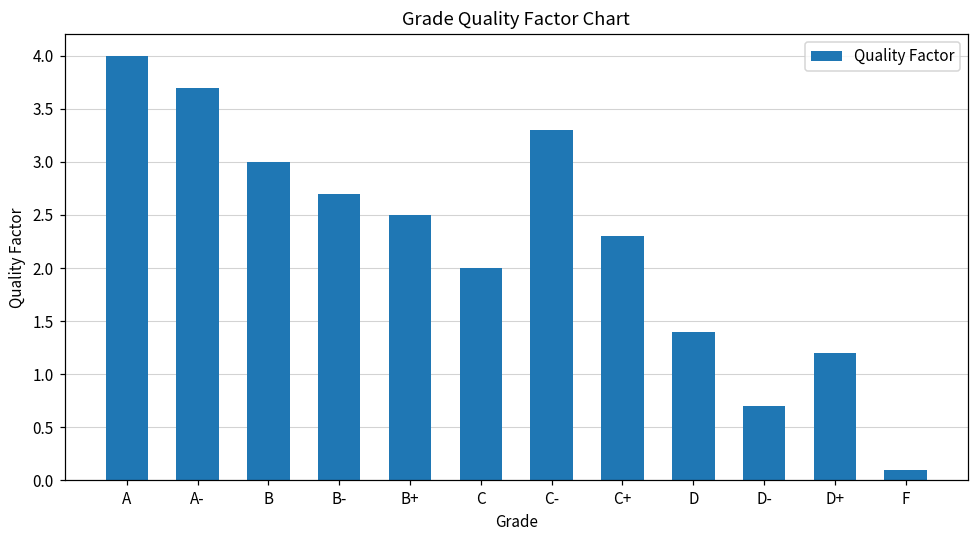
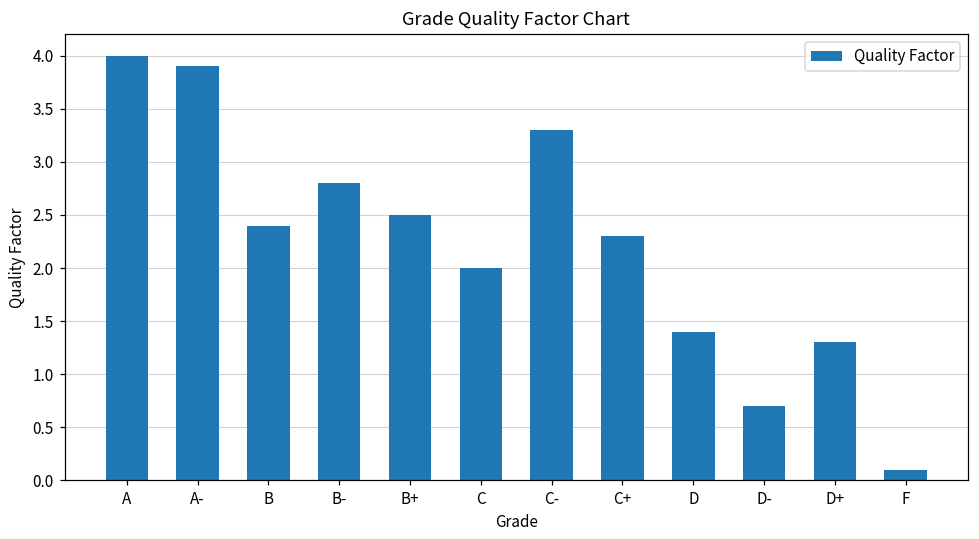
  {
    "A": 4.0,
-   "A-": 3.7,
-   "B": 3.0,
-   "B-": 2.7,
+   "A-": 3.9,
+   "B": 2.4,
+   "B-": 2.8,
    "B+": 2.5,
    "C": 2.0,
    "C-": 3.3,
    "C+": 2.3,
    "D": 1.4,
    "D-": 0.7,
-   "D+": 1.2,
+   "D+": 1.3,
    "F": 0.1
  }
